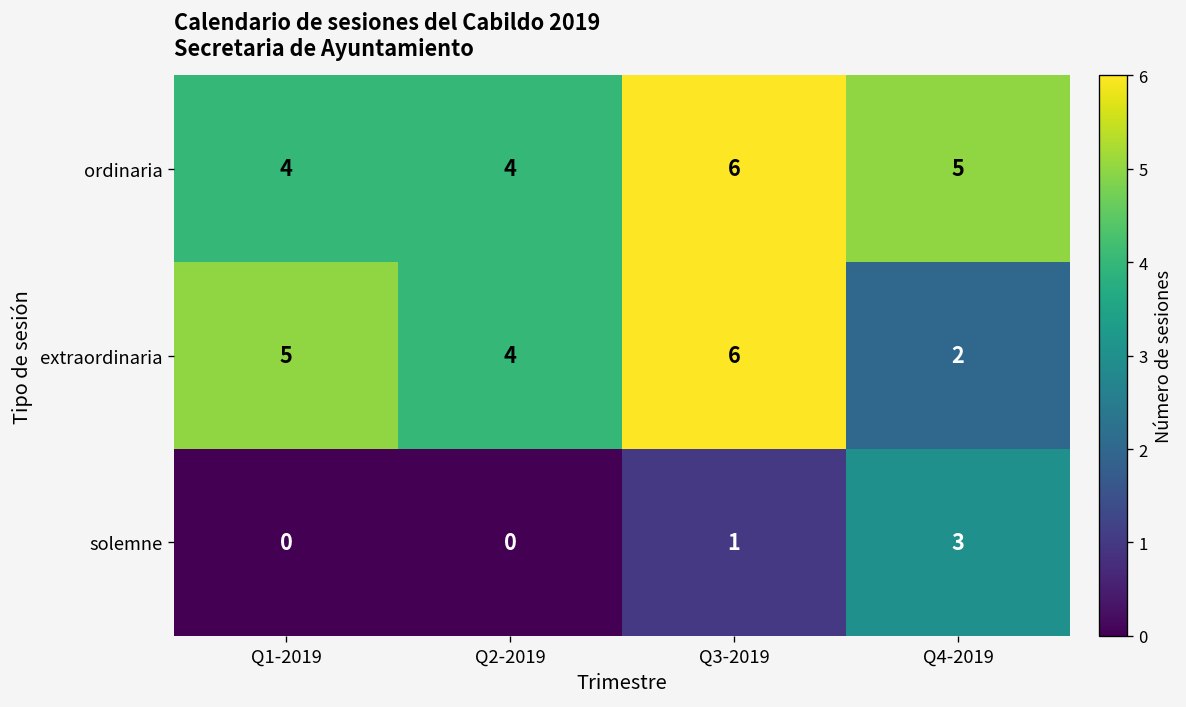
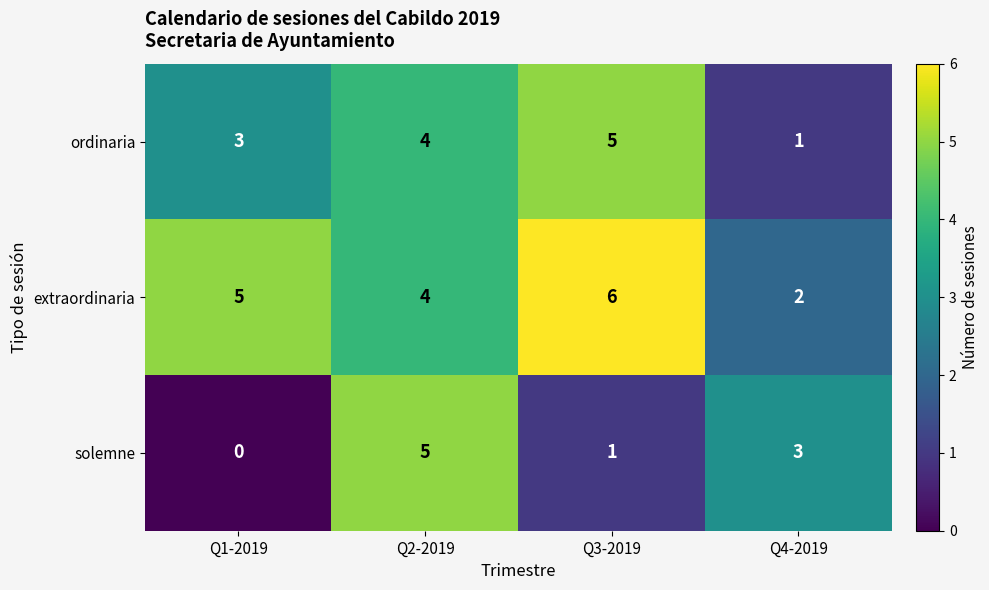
  {
    "ordinaria": {
-     "Q1-2019": 4,
+     "Q1-2019": 3,
      "Q2-2019": 4,
-     "Q3-2019": 6,
-     "Q4-2019": 5
+     "Q3-2019": 5,
+     "Q4-2019": 1
    },
    "extraordinaria": {
      "Q1-2019": 5,
      "Q2-2019": 4,
      "Q3-2019": 6,
      "Q4-2019": 2
    },
    "solemne": {
      "Q1-2019": 0,
-     "Q2-2019": 0,
+     "Q2-2019": 5,
      "Q3-2019": 1,
      "Q4-2019": 3
    }
  }
